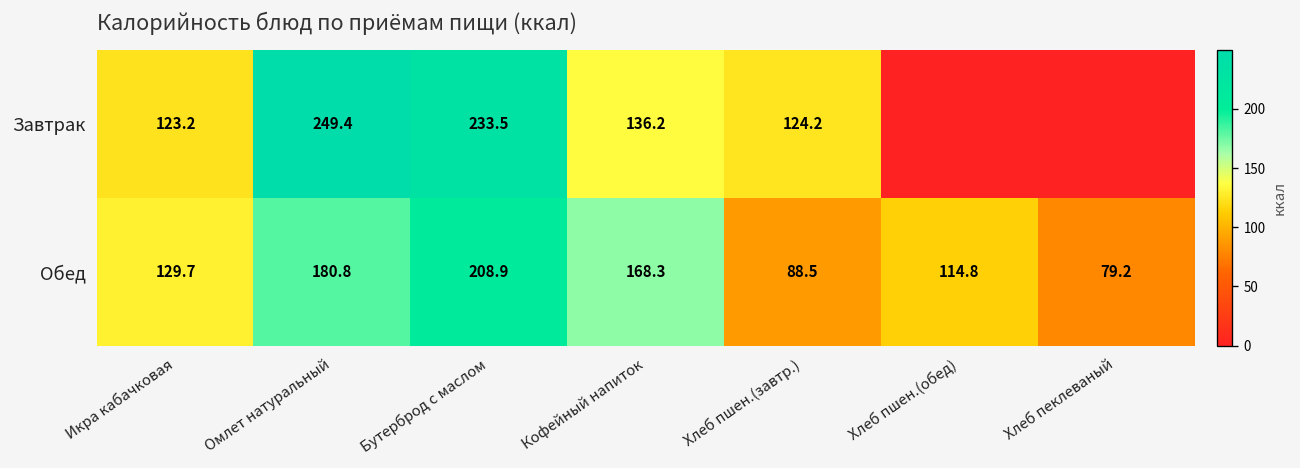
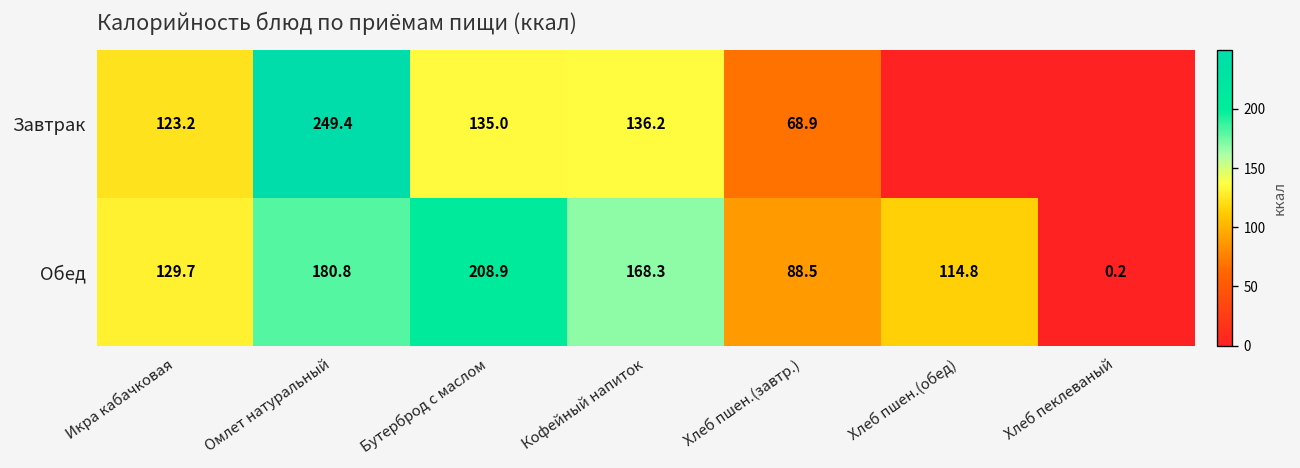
  {
    "Завтрак": {
      "Икра кабачковая": 123.2,
      "Омлет натуральный": 249.4,
-     "Бутерброд с маслом": 233.5,
+     "Бутерброд с маслом": 135.0,
      "Кофейный напиток": 136.2,
-     "Хлеб пшен.(завтр.)": 124.2
+     "Хлеб пшен.(завтр.)": 68.9
    },
    "Обед": {
      "Икра кабачковая": 129.7,
      "Омлет натуральный": 180.8,
      "Бутерброд с маслом": 208.9,
      "Кофейный напиток": 168.3,
      "Хлеб пшен.(завтр.)": 88.5,
      "Хлеб пшен.(обед)": 114.8,
-     "Хлеб пеклеваный": 79.2
+     "Хлеб пеклеваный": 0.2
    }
  }
